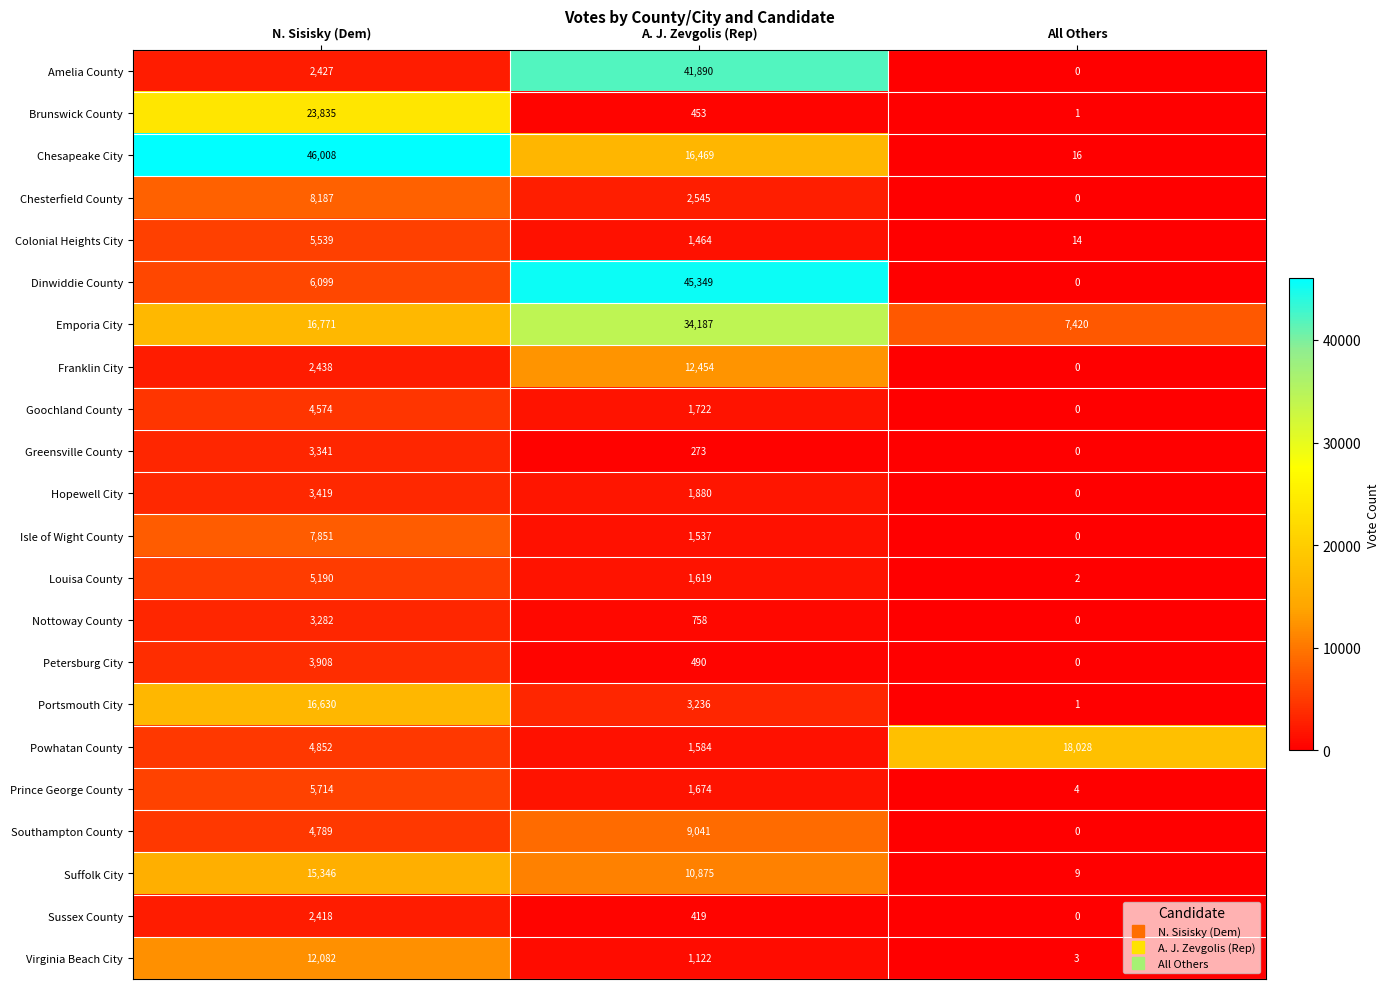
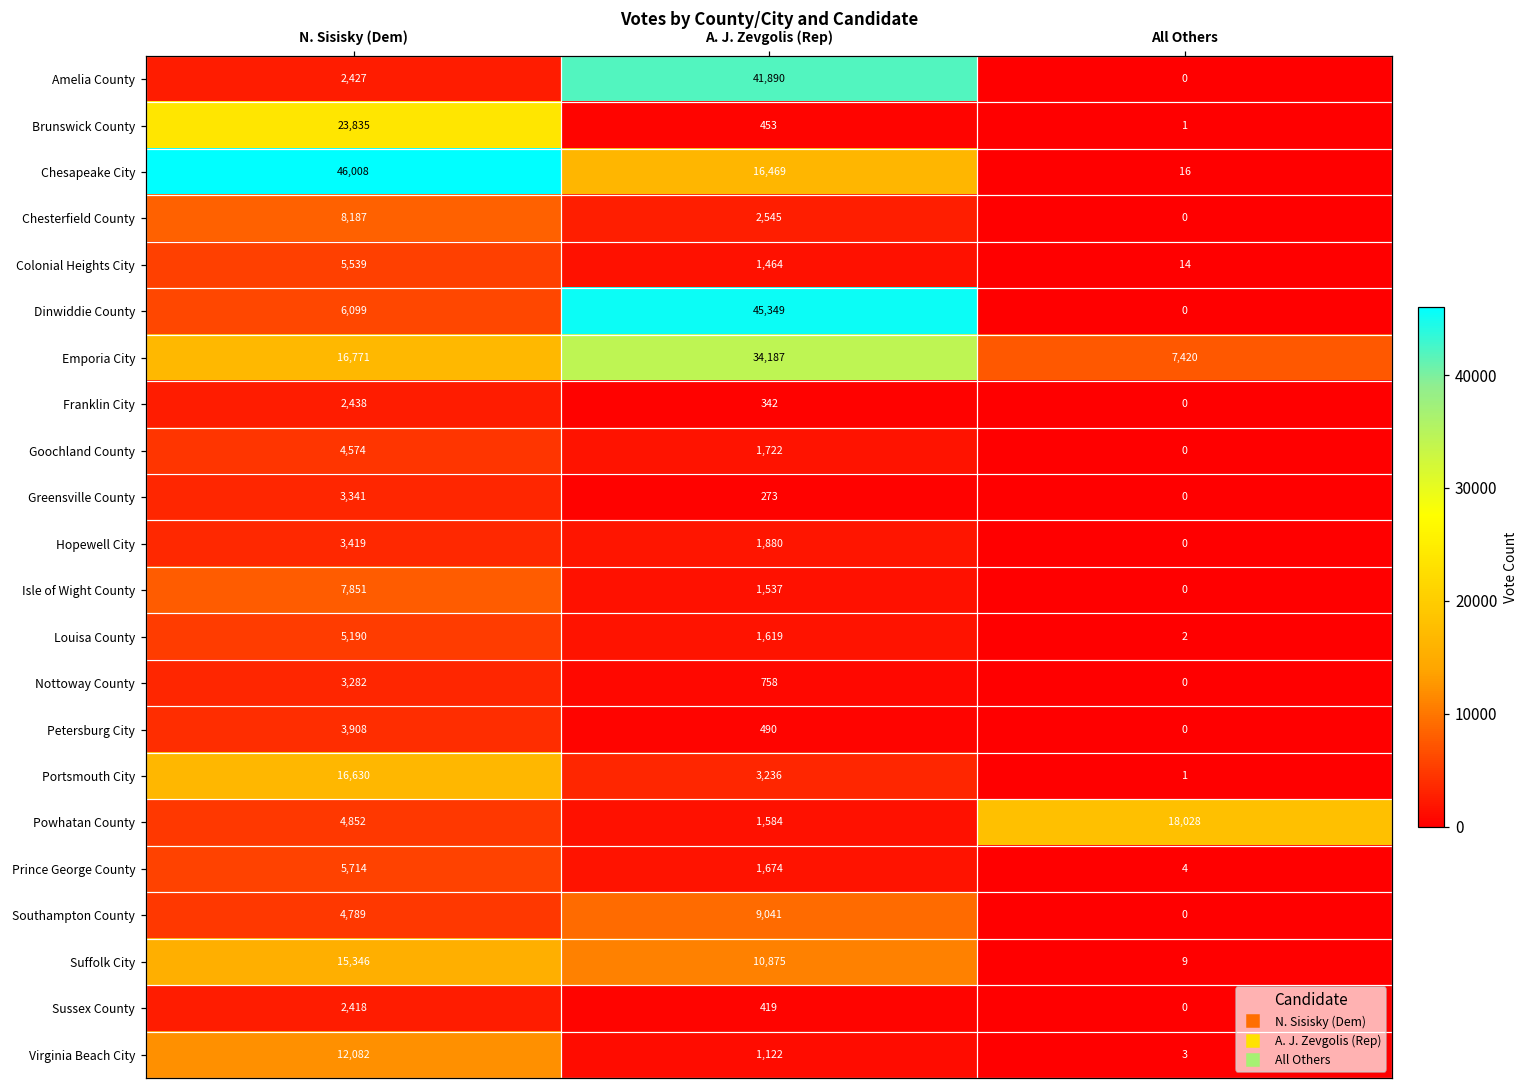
  {
    "Amelia County": {
      "N. Sisisky (Dem)": "2,427",
      "A. J. Zevgolis (Rep)": "41,890",
      "All Others": "0"
    },
    "Brunswick County": {
      "N. Sisisky (Dem)": "23,835",
      "A. J. Zevgolis (Rep)": "453",
      "All Others": "1"
    },
    "Chesapeake City": {
      "N. Sisisky (Dem)": "46,008",
      "A. J. Zevgolis (Rep)": "16,469",
      "All Others": "16"
    },
    "Chesterfield County": {
      "N. Sisisky (Dem)": "8,187",
      "A. J. Zevgolis (Rep)": "2,545",
      "All Others": "0"
    },
    "Colonial Heights City": {
      "N. Sisisky (Dem)": "5,539",
      "A. J. Zevgolis (Rep)": "1,464",
      "All Others": "14"
    },
    "Dinwiddie County": {
      "N. Sisisky (Dem)": "6,099",
      "A. J. Zevgolis (Rep)": "45,349",
      "All Others": "0"
    },
    "Emporia City": {
      "N. Sisisky (Dem)": "16,771",
      "A. J. Zevgolis (Rep)": "34,187",
      "All Others": "7,420"
    },
    "Franklin City": {
      "N. Sisisky (Dem)": "2,438",
-     "A. J. Zevgolis (Rep)": "12,454",
+     "A. J. Zevgolis (Rep)": "342",
      "All Others": "0"
    },
    "Goochland County": {
      "N. Sisisky (Dem)": "4,574",
      "A. J. Zevgolis (Rep)": "1,722",
      "All Others": "0"
    },
    "Greensville County": {
      "N. Sisisky (Dem)": "3,341",
      "A. J. Zevgolis (Rep)": "273",
      "All Others": "0"
    },
    "Hopewell City": {
      "N. Sisisky (Dem)": "3,419",
      "A. J. Zevgolis (Rep)": "1,880",
      "All Others": "0"
    },
    "Isle of Wight County": {
      "N. Sisisky (Dem)": "7,851",
      "A. J. Zevgolis (Rep)": "1,537",
      "All Others": "0"
    },
    "Louisa County": {
      "N. Sisisky (Dem)": "5,190",
      "A. J. Zevgolis (Rep)": "1,619",
      "All Others": "2"
    },
    "Nottoway County": {
      "N. Sisisky (Dem)": "3,282",
      "A. J. Zevgolis (Rep)": "758",
      "All Others": "0"
    },
    "Petersburg City": {
      "N. Sisisky (Dem)": "3,908",
      "A. J. Zevgolis (Rep)": "490",
      "All Others": "0"
    },
    "Portsmouth City": {
      "N. Sisisky (Dem)": "16,630",
      "A. J. Zevgolis (Rep)": "3,236",
      "All Others": "1"
    },
    "Powhatan County": {
      "N. Sisisky (Dem)": "4,852",
      "A. J. Zevgolis (Rep)": "1,584",
      "All Others": "18,028"
    },
    "Prince George County": {
      "N. Sisisky (Dem)": "5,714",
      "A. J. Zevgolis (Rep)": "1,674",
      "All Others": "4"
    },
    "Southampton County": {
      "N. Sisisky (Dem)": "4,789",
      "A. J. Zevgolis (Rep)": "9,041",
      "All Others": "0"
    },
    "Suffolk City": {
      "N. Sisisky (Dem)": "15,346",
      "A. J. Zevgolis (Rep)": "10,875",
      "All Others": "9"
    },
    "Sussex County": {
      "N. Sisisky (Dem)": "2,418",
      "A. J. Zevgolis (Rep)": "419",
      "All Others": "0"
    },
    "Virginia Beach City": {
      "N. Sisisky (Dem)": "12,082",
      "A. J. Zevgolis (Rep)": "1,122",
      "All Others": "3"
    }
  }
